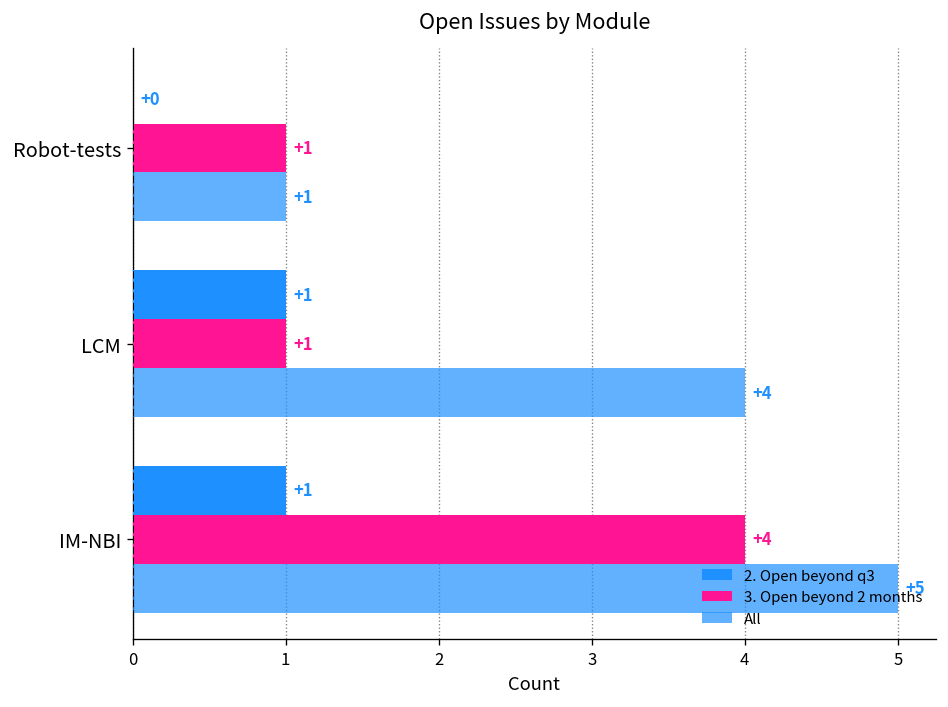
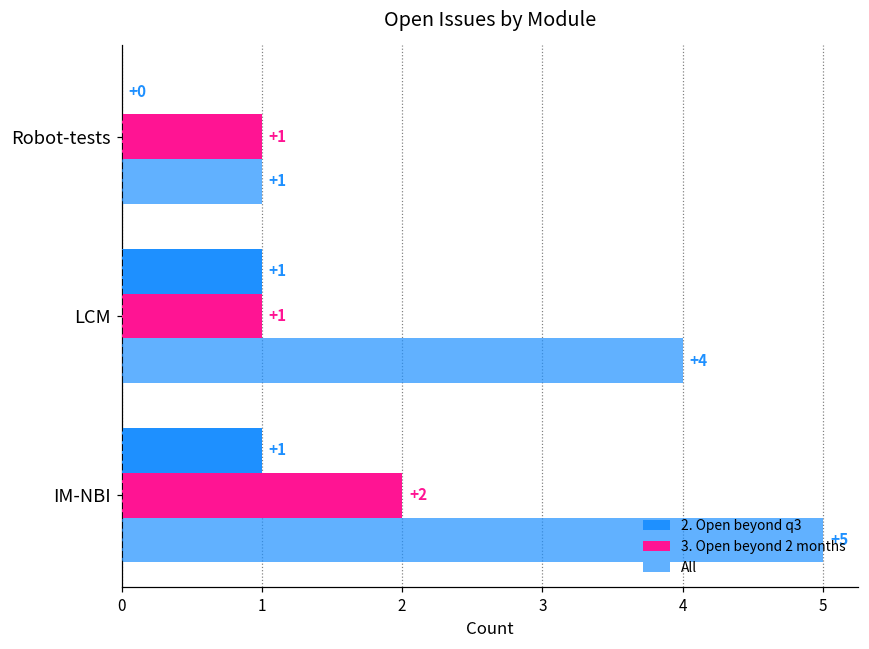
  {
    "3. Open beyond 2 months": {
      "Robot-tests": "+1",
      "LCM": "+1",
-     "IM-NBI": "+4"
+     "IM-NBI": "+2"
    }
  }
